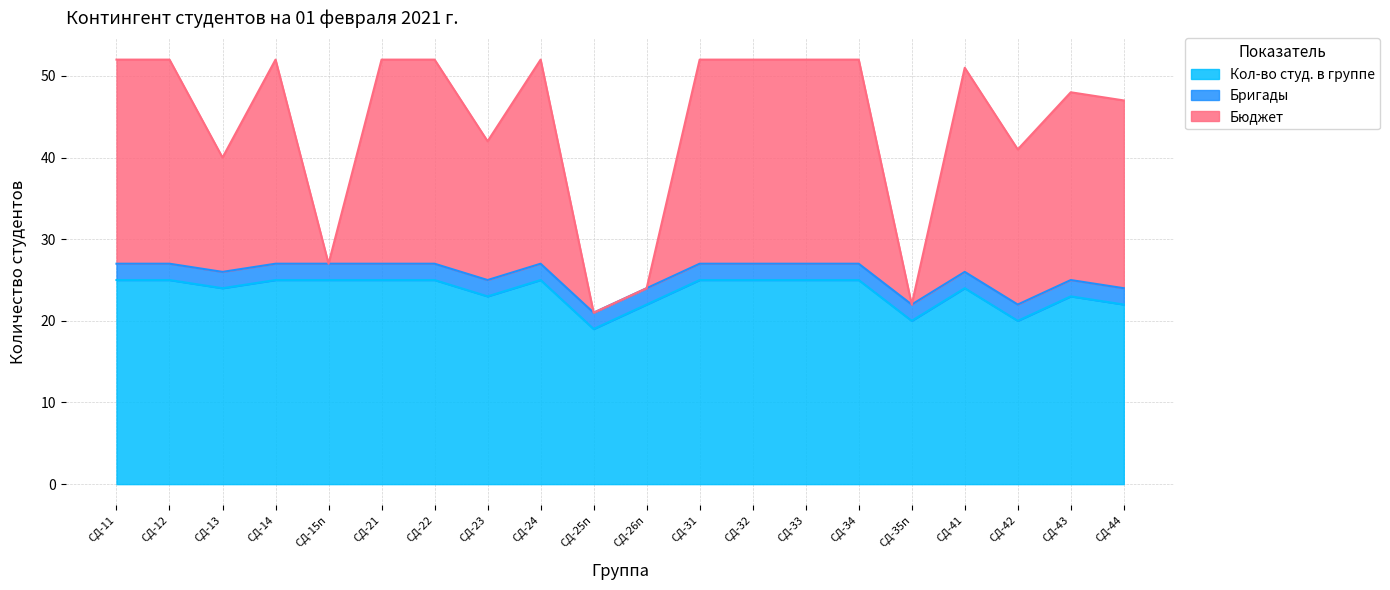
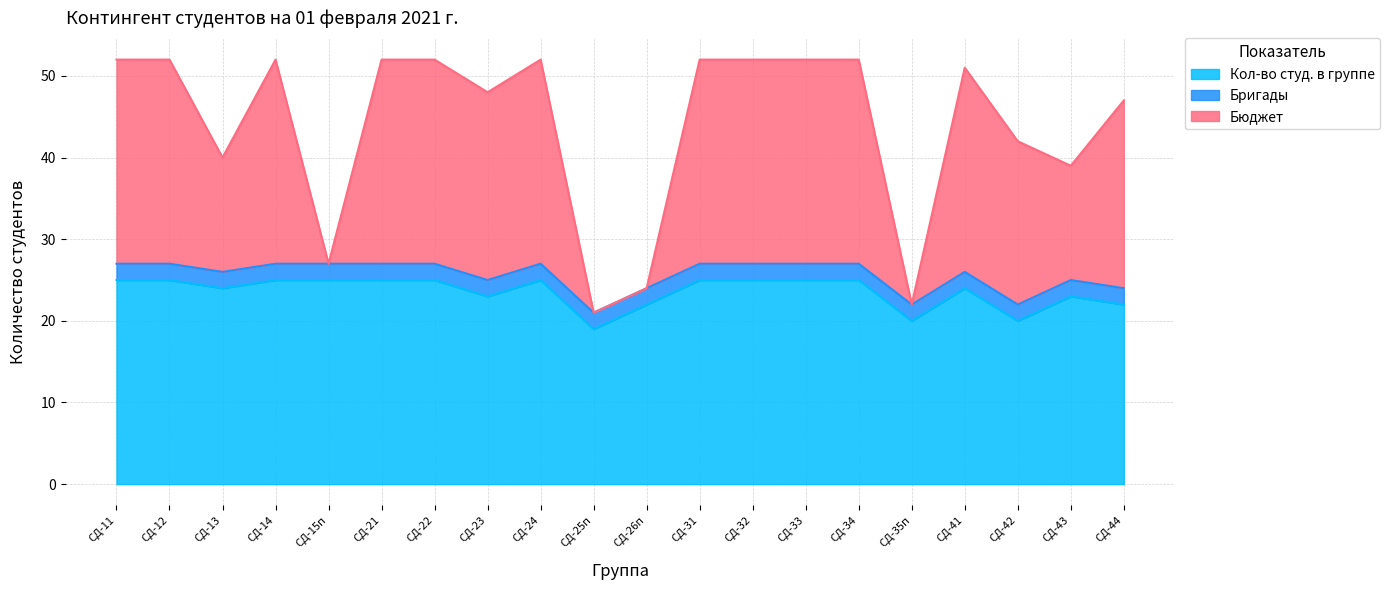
  {
    "Бюджет": {
      "СД-11": 25,
      "СД-12": 25,
      "СД-13": 14,
      "СД-14": 25,
      "СД-21": 25,
      "СД-22": 25,
-     "СД-23": 17,
+     "СД-23": 23,
      "СД-24": 25,
      "СД-31": 25,
      "СД-32": 25,
      "СД-33": 25,
      "СД-34": 25,
      "СД-41": 25,
-     "СД-42": 19,
-     "СД-43": 23,
+     "СД-42": 20,
+     "СД-43": 14,
      "СД-44": 23
    }
  }
